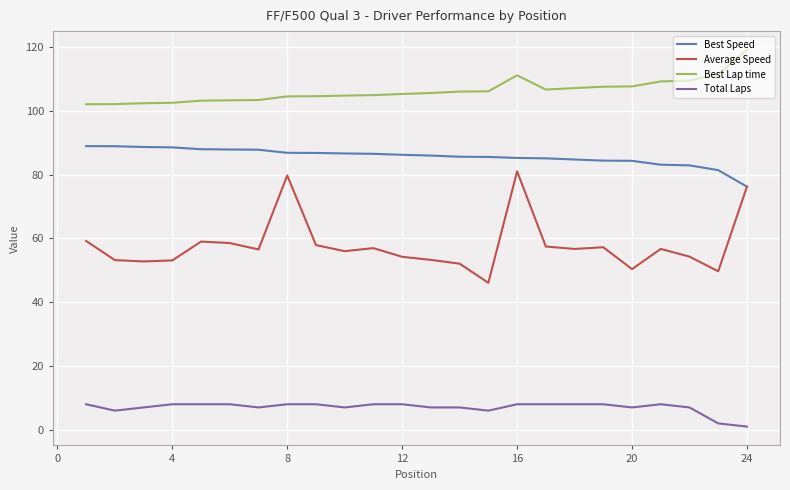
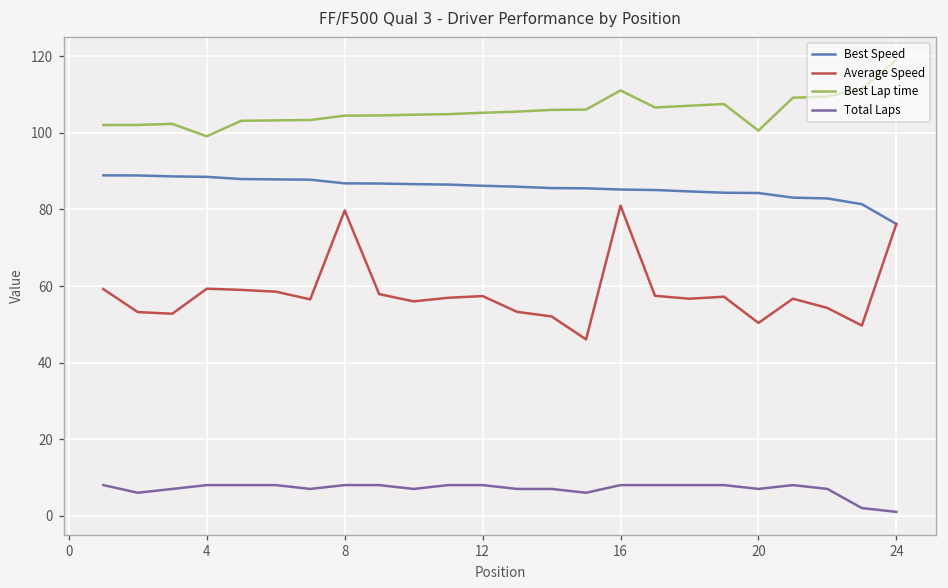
  {
    "Average Speed": {
-     "4": 53,
+     "4": 59,
      "8": 80,
-     "12": 54,
+     "12": 57,
      "16": 81,
      "20": 50
    },
    "Best Lap time": {
-     "4": 102,
+     "4": 99,
      "8": 104,
      "12": 105,
      "16": 111,
-     "20": 108
+     "20": 101
    }
  }
